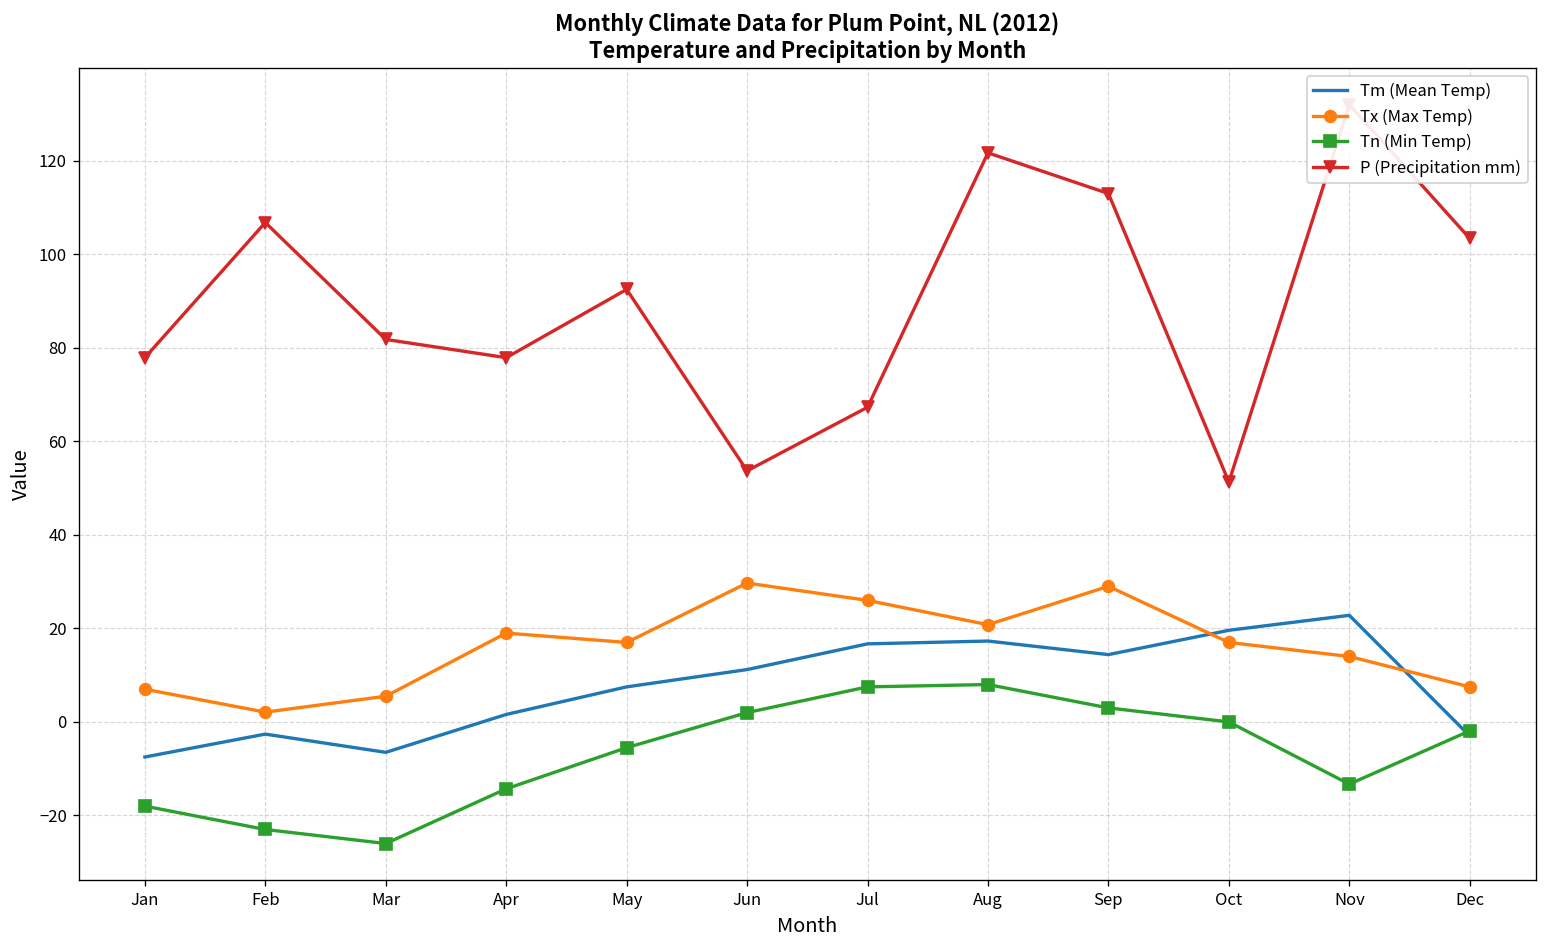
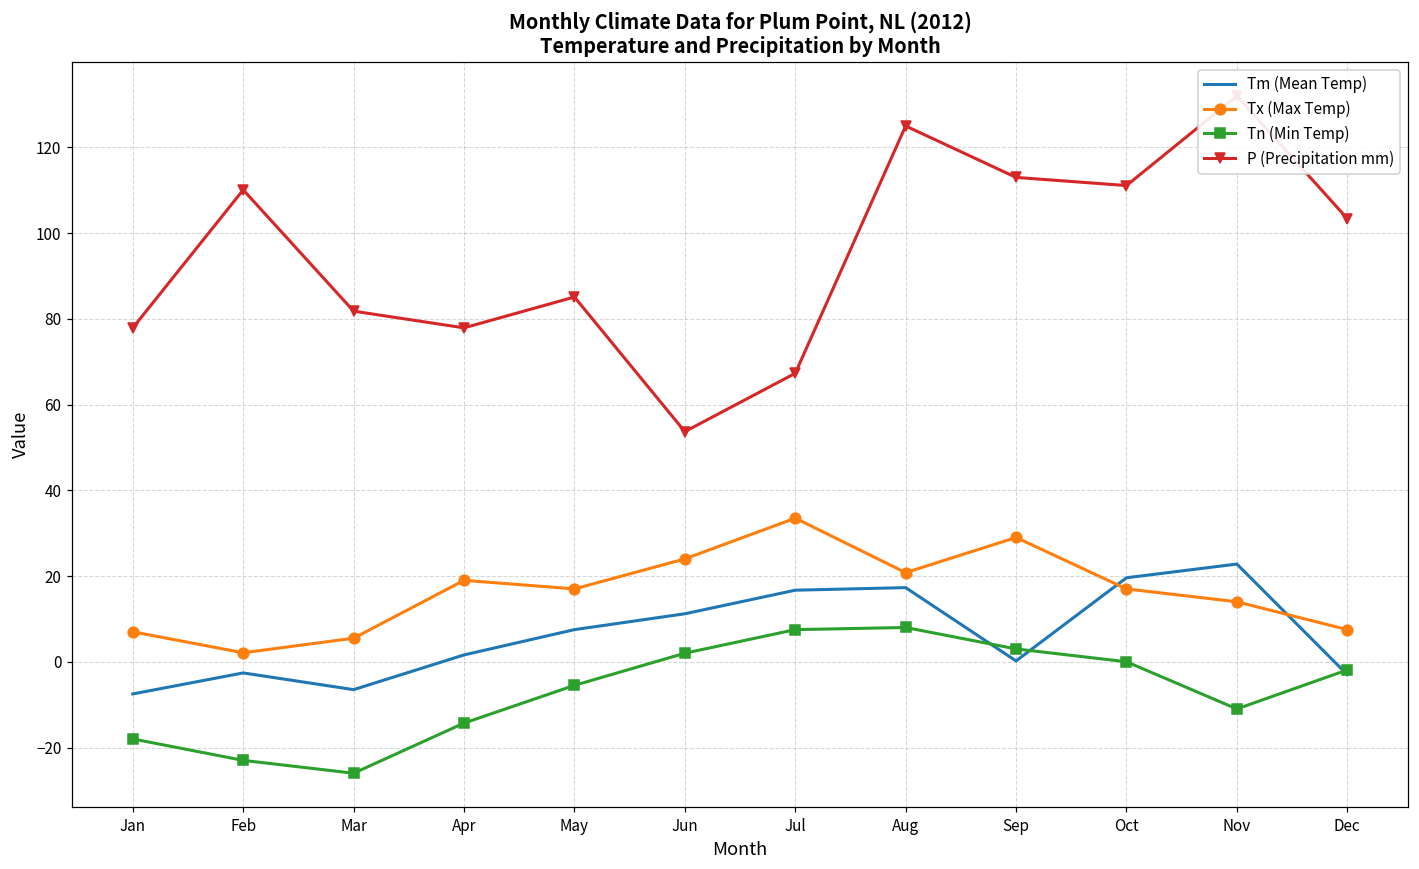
  {
    "Tm (Mean Temp)": {
      "Jan": -8,
      "Feb": -3,
      "Mar": -7,
      "Apr": 2,
      "May": 8,
      "Jun": 11,
      "Jul": 17,
      "Aug": 17,
-     "Sep": 14,
+     "Sep": 0,
      "Oct": 20,
      "Nov": 23,
      "Dec": -3
    },
    "Tx (Max Temp)": {
      "Jan": 7,
      "Feb": 2,
      "Mar": 6,
      "Apr": 19,
      "May": 17,
-     "Jun": 30,
-     "Jul": 26,
+     "Jun": 24,
+     "Jul": 34,
      "Aug": 21,
      "Sep": 29,
      "Oct": 17,
      "Nov": 14,
      "Dec": 8
    },
    "Tn (Min Temp)": {
      "Jan": -18,
      "Feb": -23,
      "Mar": -26,
      "Apr": -14,
      "May": -6,
      "Jun": 2,
      "Jul": 8,
      "Aug": 8,
      "Sep": 3,
      "Oct": 0,
-     "Nov": -13,
+     "Nov": -11,
      "Dec": -2
    },
    "P (Precipitation mm)": {
      "Jan": 78,
-     "Feb": 107,
+     "Feb": 110,
      "Mar": 82,
      "Apr": 78,
-     "May": 93,
+     "May": 85,
      "Jun": 54,
      "Jul": 67,
-     "Aug": 122,
+     "Aug": 125,
      "Sep": 113,
-     "Oct": 51,
+     "Oct": 111,
      "Dec": 103
    }
  }
